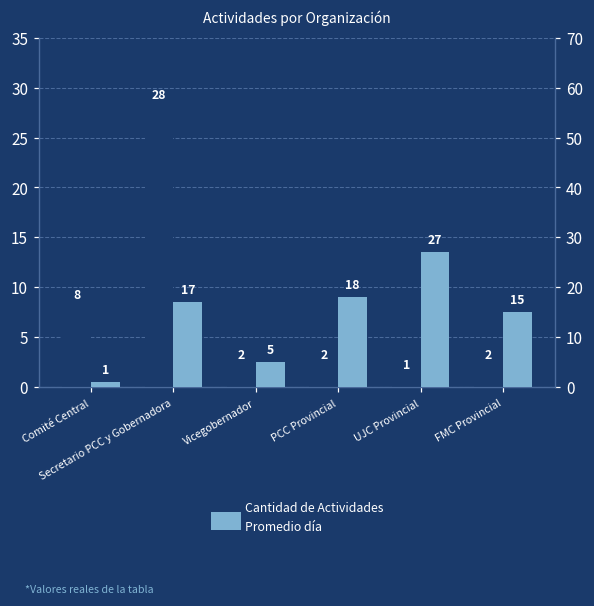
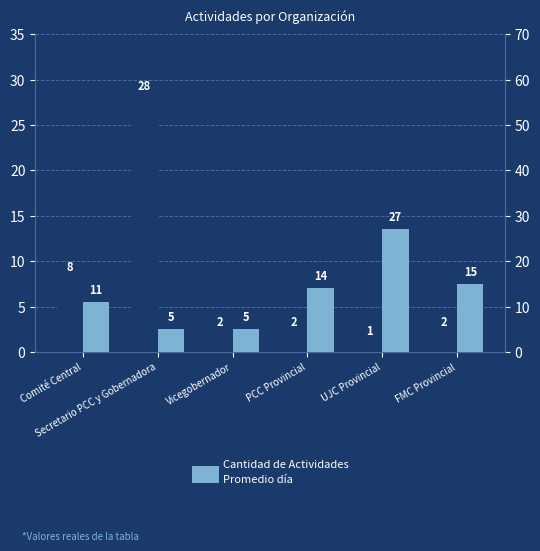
  {
    "Cantidad de Actividades": {
      "Comité Central": 8,
      "Secretario PCC y Gobernadora": 28,
      "Vicegobernador": 2,
      "PCC Provincial": 2,
      "UJC Provincial": 1,
      "FMC Provincial": 2
    },
    "Promedio día": {
-     "Comité Central": 1,
-     "Secretario PCC y Gobernadora": 17,
+     "Comité Central": 11,
+     "Secretario PCC y Gobernadora": 5,
      "Vicegobernador": 5,
-     "PCC Provincial": 18,
+     "PCC Provincial": 14,
      "UJC Provincial": 27,
      "FMC Provincial": 15
    }
  }
